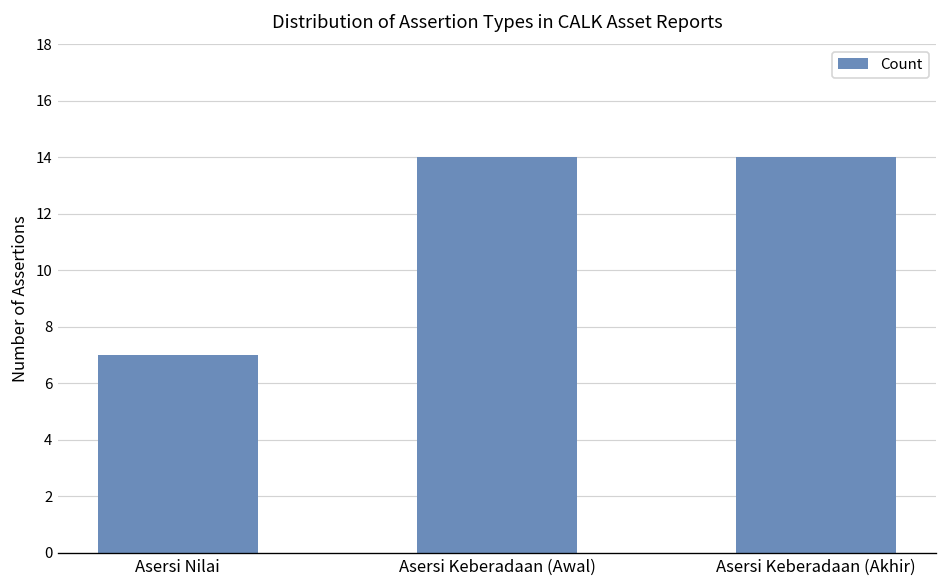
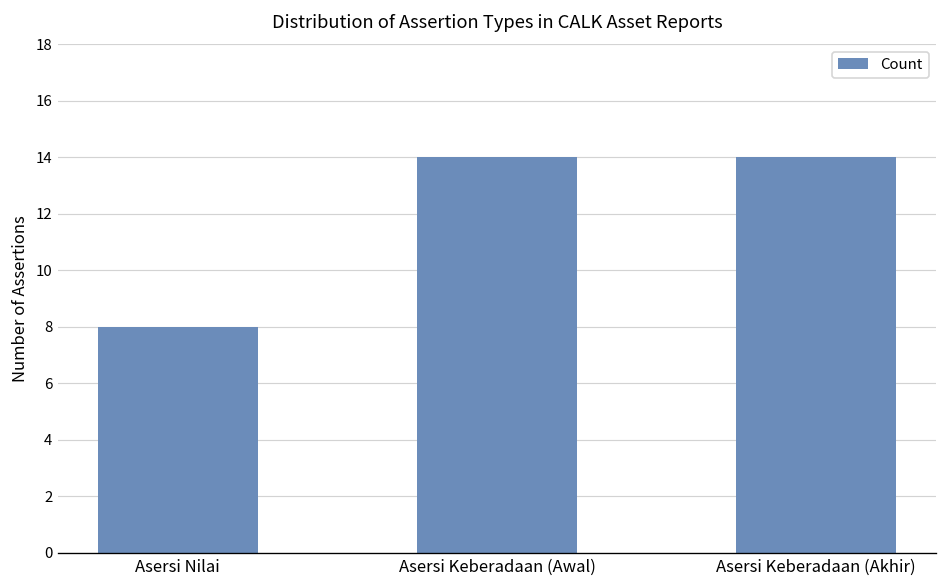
  {
-   "Asersi Nilai": 7,
+   "Asersi Nilai": 8,
    "Asersi Keberadaan (Awal)": 14,
    "Asersi Keberadaan (Akhir)": 14
  }
